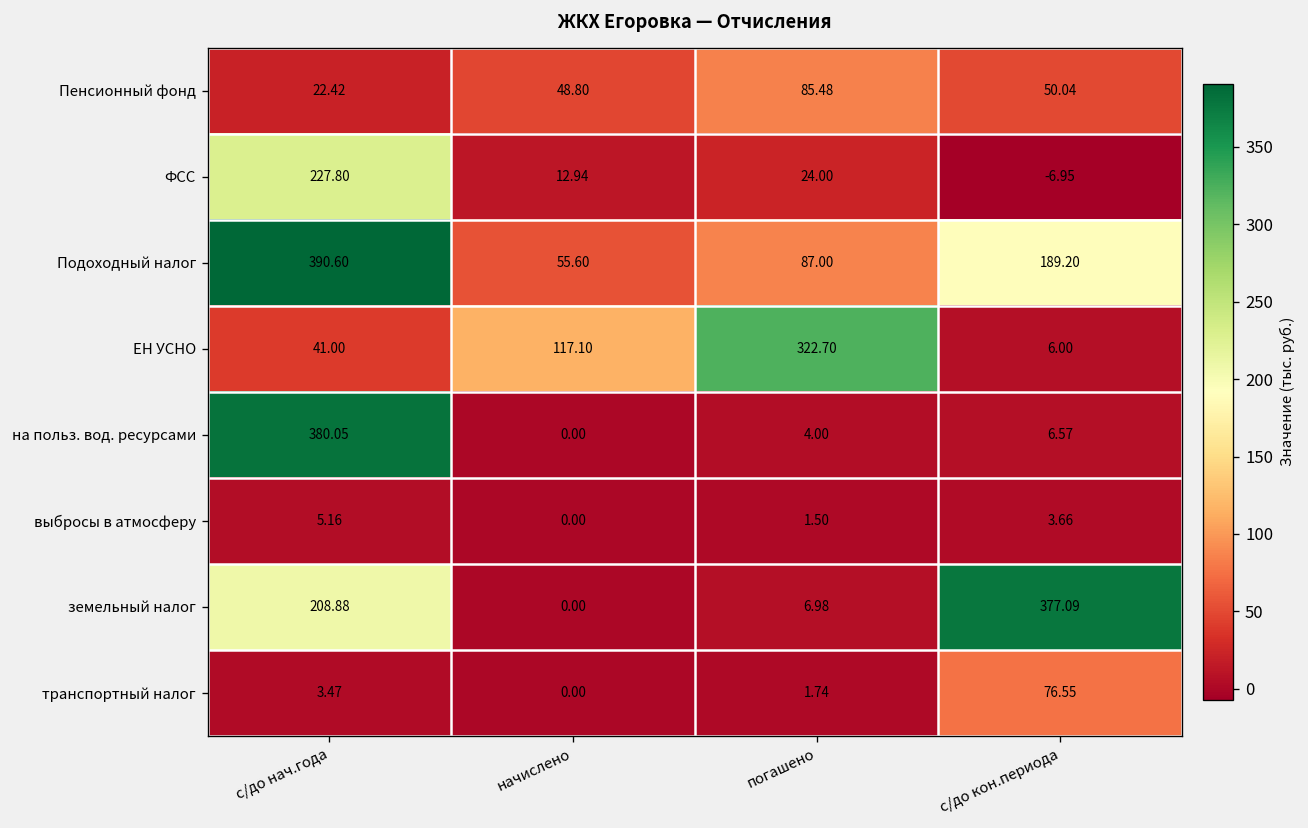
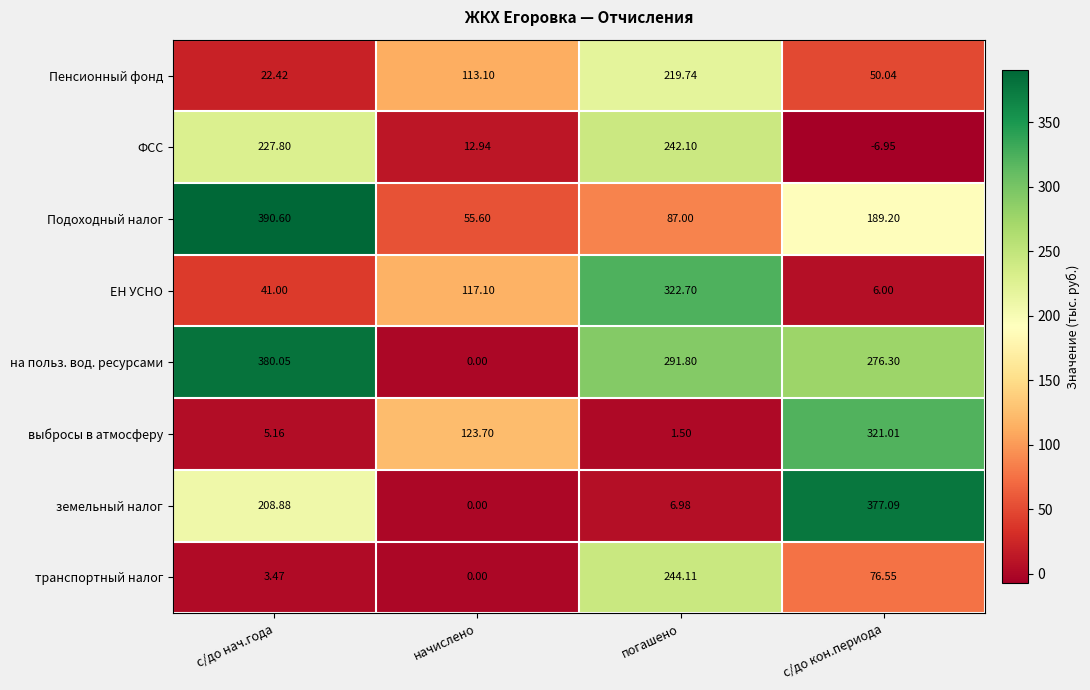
  {
    "Пенсионный фонд": {
      "с/до нач.года": 22.42,
-     "начислено": 48.80,
-     "погашено": 85.48,
+     "начислено": 113.10,
+     "погашено": 219.74,
      "с/до кон.периода": 50.04
    },
    "ФСС": {
      "с/до нач.года": 227.80,
      "начислено": 12.94,
-     "погашено": 24.00,
+     "погашено": 242.10,
      "с/до кон.периода": -6.95
    },
    "Подоходный налог": {
      "с/до нач.года": 390.60,
      "начислено": 55.60,
      "погашено": 87.00,
      "с/до кон.периода": 189.20
    },
    "ЕН УСНО": {
      "с/до нач.года": 41.00,
      "начислено": 117.10,
      "погашено": 322.70,
      "с/до кон.периода": 6.00
    },
    "на польз. вод. ресурсами": {
      "с/до нач.года": 380.05,
      "начислено": 0.00,
-     "погашено": 4.00,
-     "с/до кон.периода": 6.57
+     "погашено": 291.80,
+     "с/до кон.периода": 276.30
    },
    "выбросы в атмосферу": {
      "с/до нач.года": 5.16,
-     "начислено": 0.00,
+     "начислено": 123.70,
      "погашено": 1.50,
-     "с/до кон.периода": 3.66
+     "с/до кон.периода": 321.01
    },
    "земельный налог": {
      "с/до нач.года": 208.88,
      "начислено": 0.00,
      "погашено": 6.98,
      "с/до кон.периода": 377.09
    },
    "транспортный налог": {
      "с/до нач.года": 3.47,
      "начислено": 0.00,
-     "погашено": 1.74,
+     "погашено": 244.11,
      "с/до кон.периода": 76.55
    }
  }
